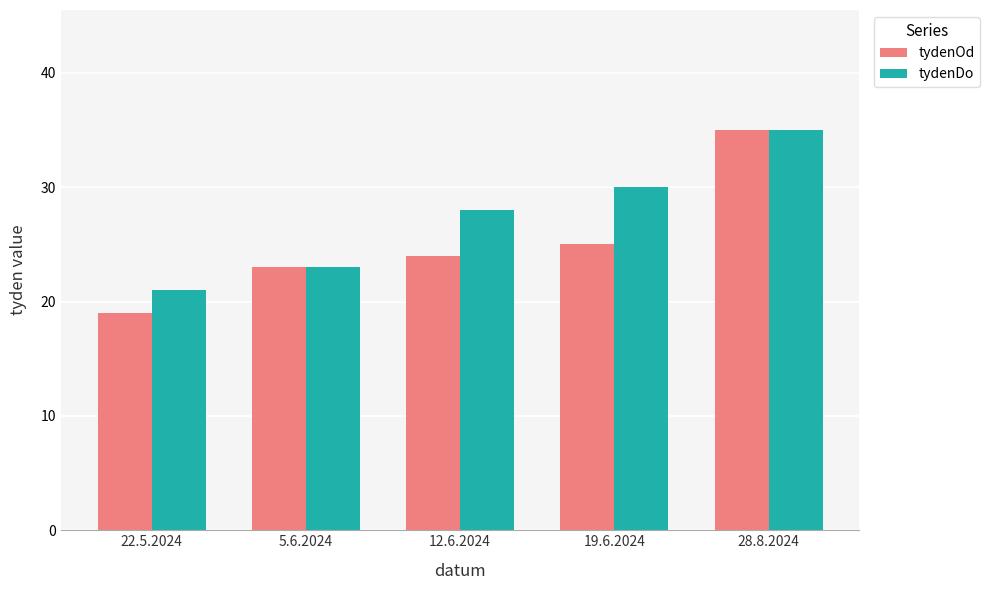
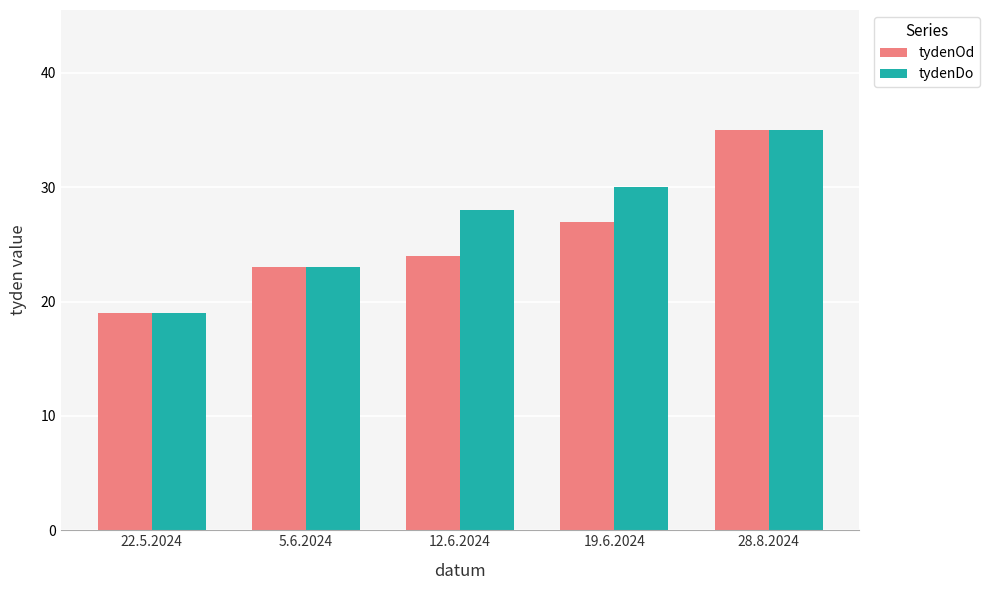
  {
    "tydenOd": {
      "22.5.2024": 19,
      "5.6.2024": 23,
      "12.6.2024": 24,
-     "19.6.2024": 25,
+     "19.6.2024": 27,
      "28.8.2024": 35
    },
    "tydenDo": {
-     "22.5.2024": 21,
+     "22.5.2024": 19,
      "5.6.2024": 23,
      "12.6.2024": 28,
      "19.6.2024": 30,
      "28.8.2024": 35
    }
  }
